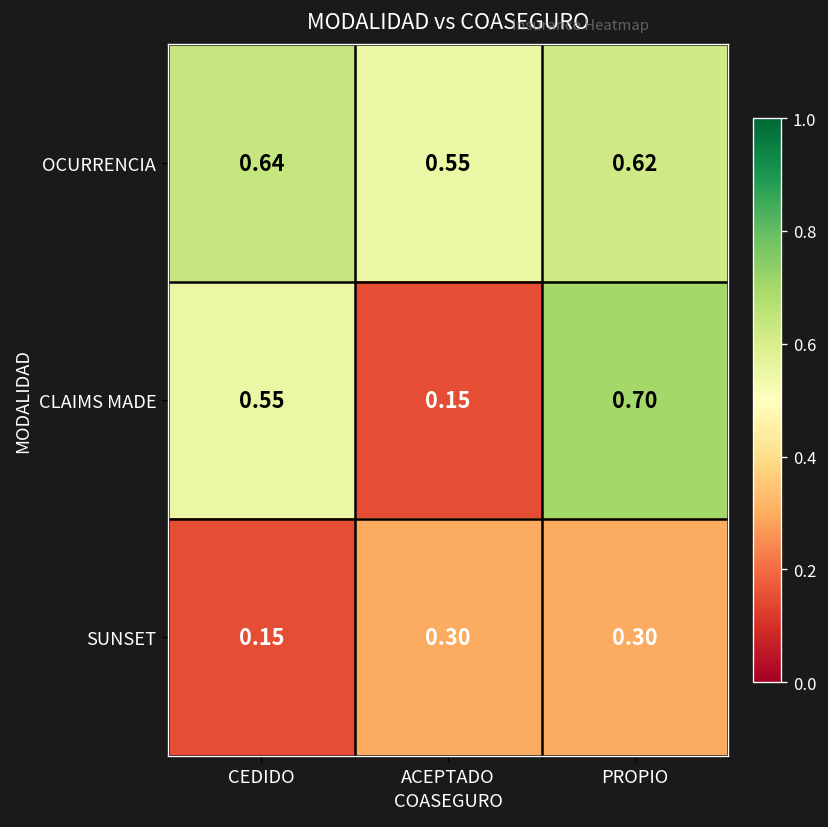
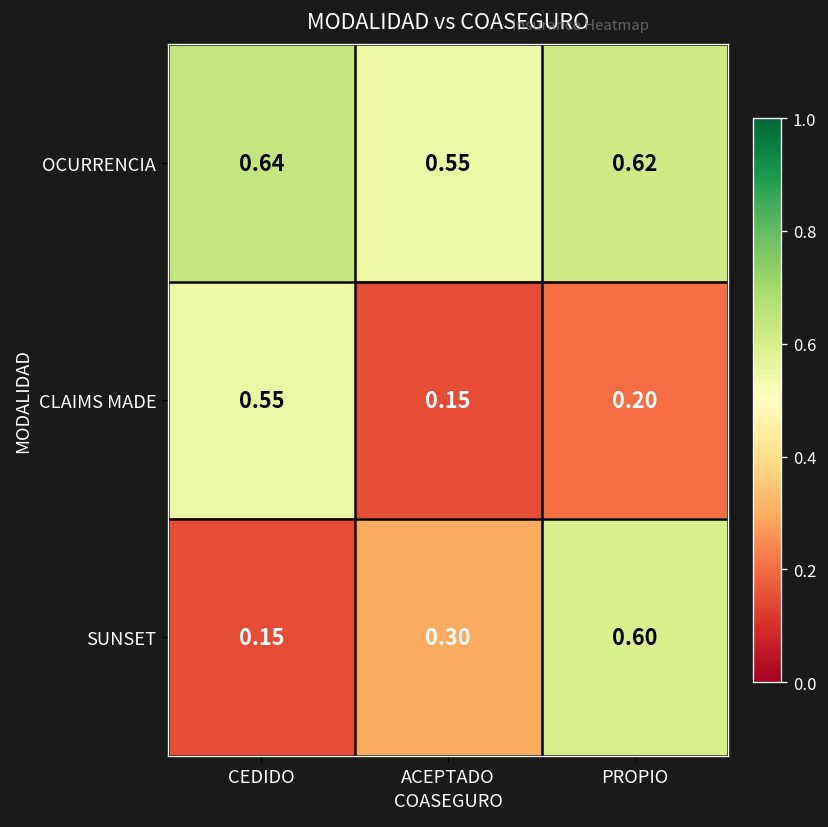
  {
    "OCURRENCIA": {
      "CEDIDO": 0.64,
      "ACEPTADO": 0.55,
      "PROPIO": 0.62
    },
    "CLAIMS MADE": {
      "CEDIDO": 0.55,
      "ACEPTADO": 0.15,
-     "PROPIO": 0.70
+     "PROPIO": 0.20
    },
    "SUNSET": {
      "CEDIDO": 0.15,
      "ACEPTADO": 0.30,
-     "PROPIO": 0.30
+     "PROPIO": 0.60
    }
  }
